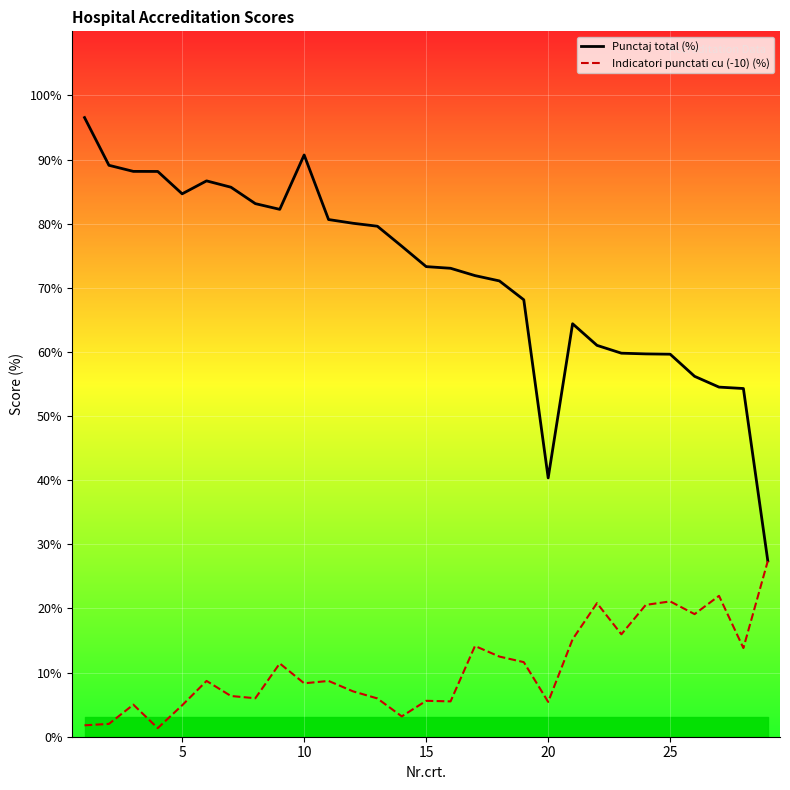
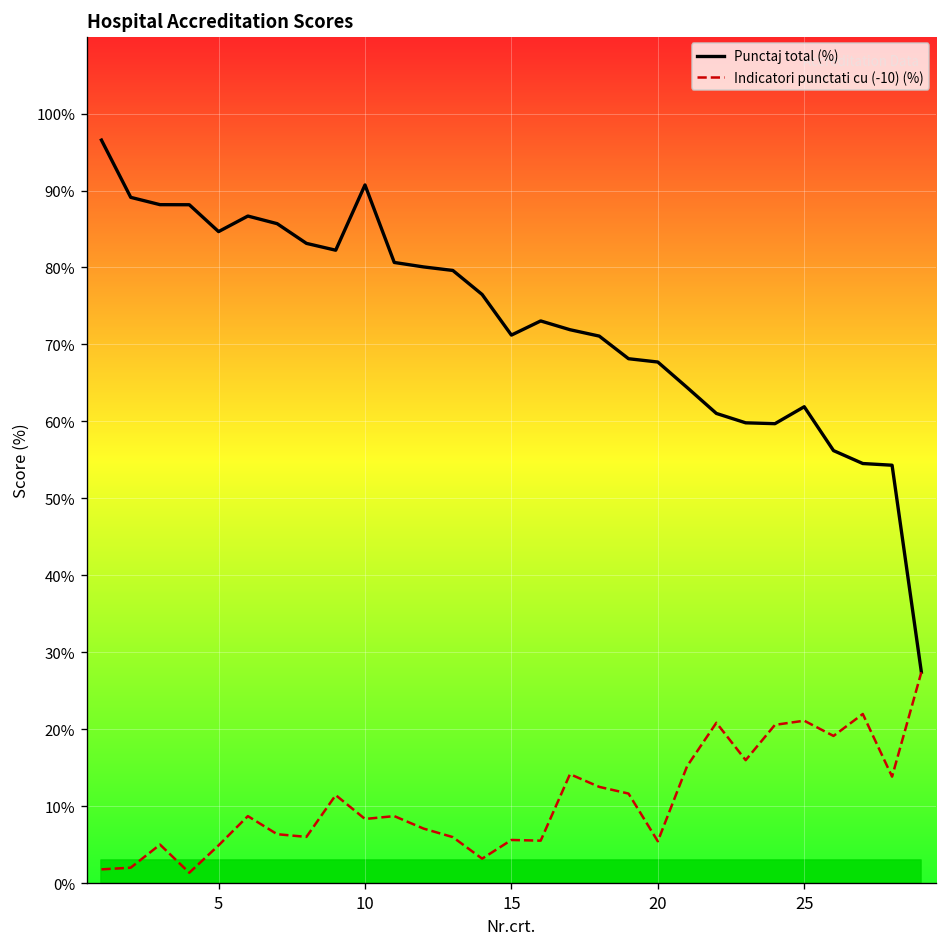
  {
    "Punctaj total (%)": {
      "5": "85%",
      "10": "91%",
-     "15": "73%",
-     "20": "40%",
-     "25": "60%"
+     "15": "71%",
+     "20": "68%",
+     "25": "62%"
    },
    "Indicatori punctati cu (-10) (%)": {
      "5": "5%",
      "10": "8%",
      "15": "6%",
      "20": "5%",
      "25": "21%"
    }
  }
